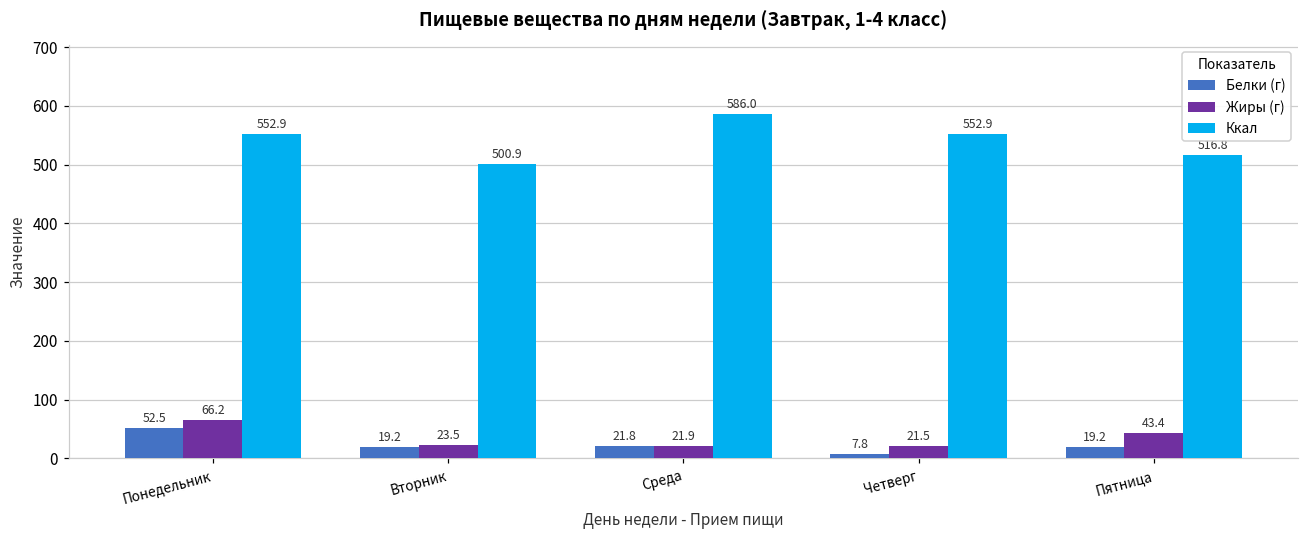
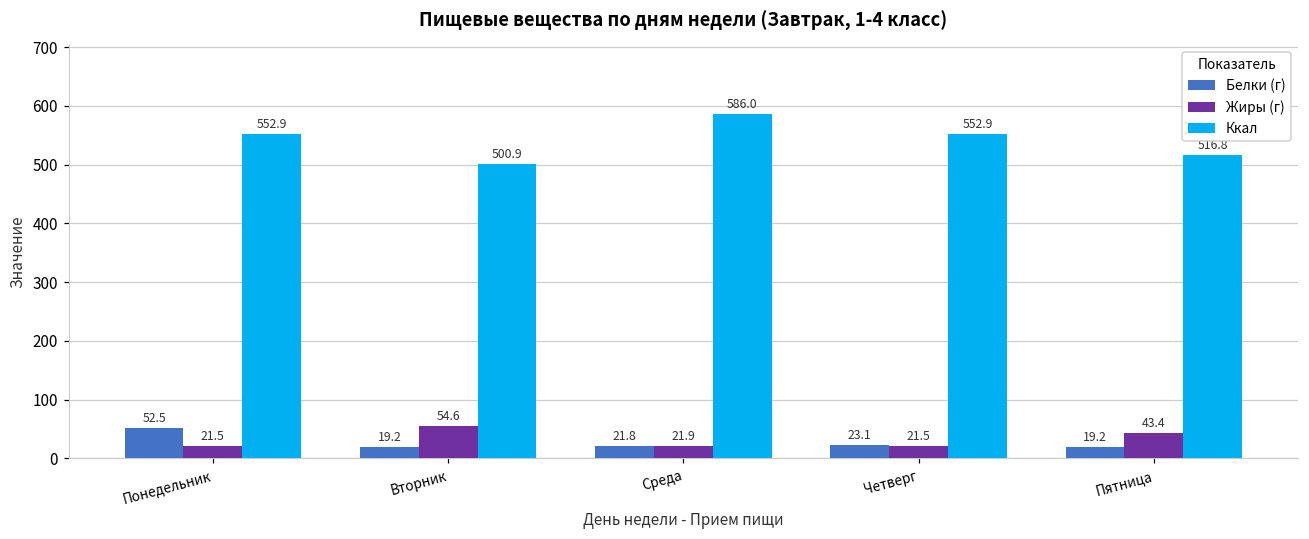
  {
    "Белки (г)": {
      "Понедельник": 52.5,
      "Вторник": 19.2,
      "Среда": 21.8,
-     "Четверг": 7.8,
+     "Четверг": 23.1,
      "Пятница": 19.2
    },
    "Жиры (г)": {
-     "Понедельник": 66.2,
-     "Вторник": 23.5,
+     "Понедельник": 21.5,
+     "Вторник": 54.6,
      "Среда": 21.9,
      "Четверг": 21.5,
      "Пятница": 43.4
    },
    "Ккал": {
      "Понедельник": 552.9,
      "Вторник": 500.9,
      "Среда": 586.0,
      "Четверг": 552.9
    }
  }
